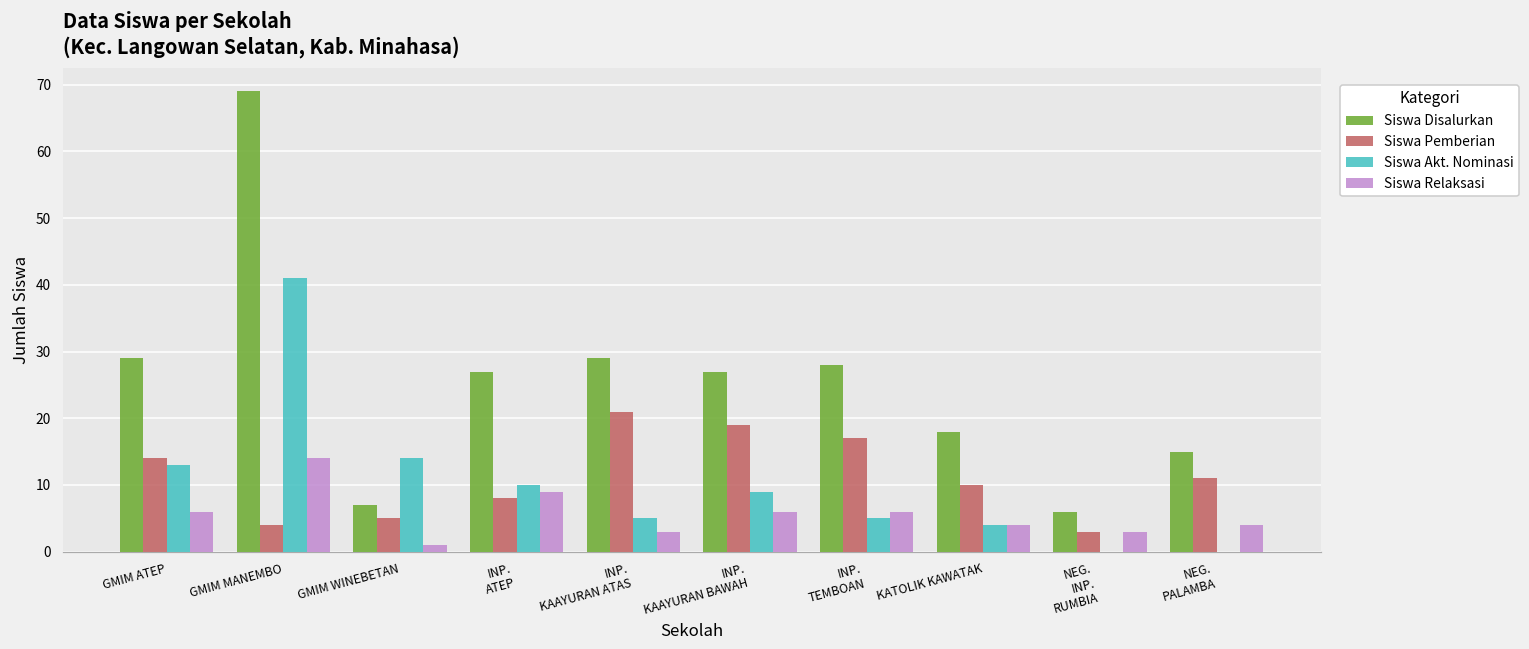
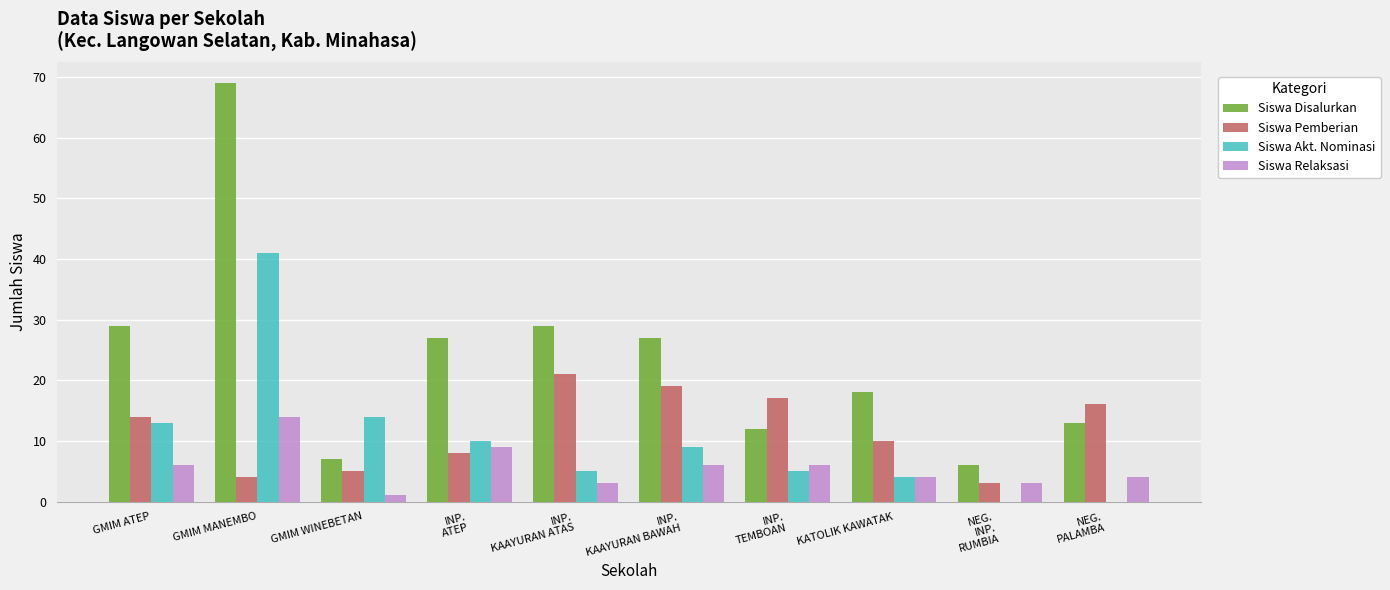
  {
    "Siswa Disalurkan": {
      "GMIM ATEP": 29,
      "GMIM MANEMBO": 69,
      "GMIM WINEBETAN": 7,
      "INP. ATEP": 27,
      "INP. KAAYURAN ATAS": 29,
      "INP. KAAYURAN BAWAH": 27,
-     "INP. TEMBOAN": 28,
+     "INP. TEMBOAN": 12,
      "KATOLIK KAWATAK": 18,
      "NEG. INP. RUMBIA": 6,
-     "NEG. PALAMBA": 15
+     "NEG. PALAMBA": 13
    },
    "Siswa Pemberian": {
      "GMIM ATEP": 14,
      "GMIM MANEMBO": 4,
      "GMIM WINEBETAN": 5,
      "INP. ATEP": 8,
      "INP. KAAYURAN ATAS": 21,
      "INP. KAAYURAN BAWAH": 19,
      "INP. TEMBOAN": 17,
      "KATOLIK KAWATAK": 10,
      "NEG. INP. RUMBIA": 3,
-     "NEG. PALAMBA": 11
+     "NEG. PALAMBA": 16
    },
    "Siswa Akt. Nominasi": {
      "GMIM ATEP": 13,
      "GMIM MANEMBO": 41,
      "GMIM WINEBETAN": 14,
      "INP. ATEP": 10,
      "INP. KAAYURAN ATAS": 5,
      "INP. KAAYURAN BAWAH": 9,
      "INP. TEMBOAN": 5,
      "KATOLIK KAWATAK": 4,
      "NEG. INP. RUMBIA": 0,
      "NEG. PALAMBA": 0
    },
    "Siswa Relaksasi": {
      "GMIM ATEP": 6,
      "GMIM MANEMBO": 14,
      "GMIM WINEBETAN": 1,
      "INP. ATEP": 9,
      "INP. KAAYURAN ATAS": 3,
      "INP. KAAYURAN BAWAH": 6,
      "INP. TEMBOAN": 6,
      "KATOLIK KAWATAK": 4,
      "NEG. INP. RUMBIA": 3,
      "NEG. PALAMBA": 4
    }
  }
